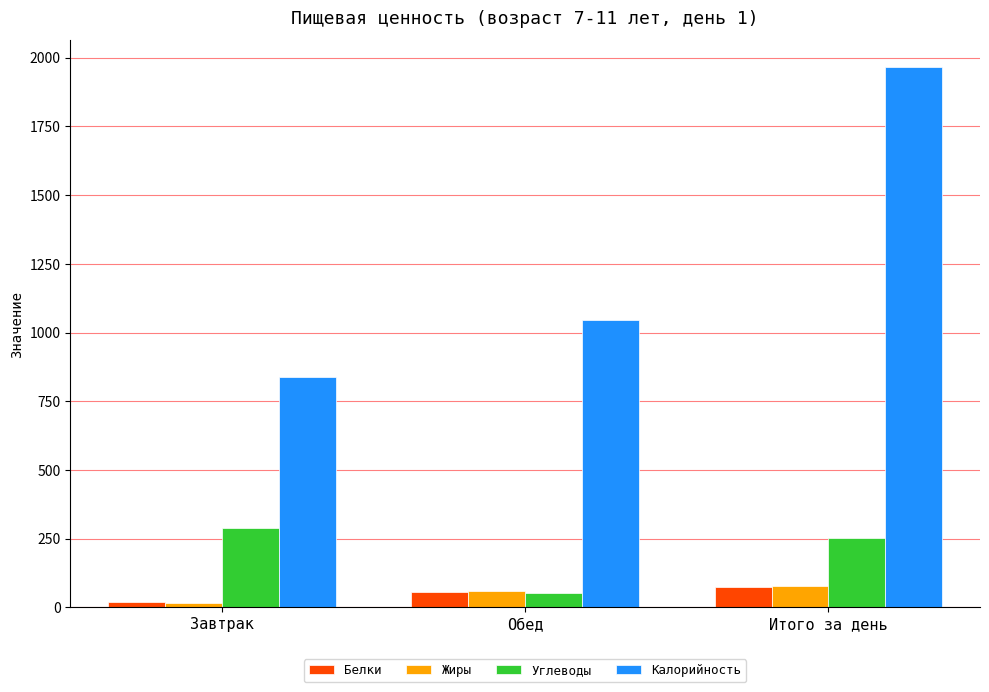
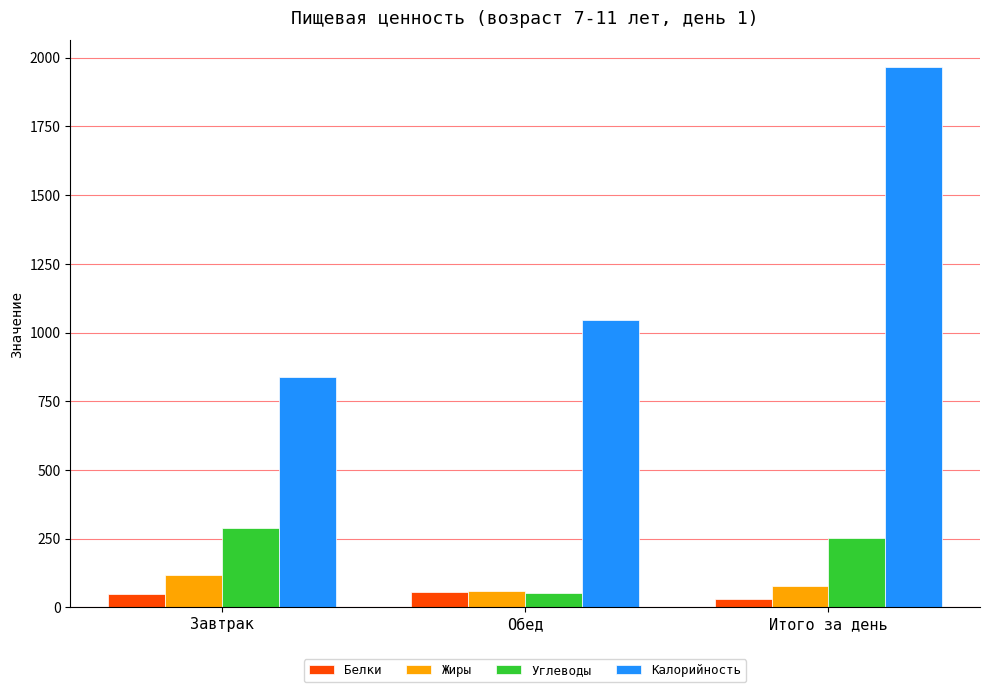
  {
    "Белки": {
-     "Завтрак": 20,
+     "Завтрак": 50,
      "Обед": 60,
-     "Итого за день": 70
+     "Итого за день": 30
    },
    "Жиры": {
-     "Завтрак": 20,
+     "Завтрак": 120,
      "Обед": 60,
      "Итого за день": 80
    },
    "Углеводы": {
      "Завтрак": 290,
      "Обед": 50,
      "Итого за день": 250
    },
    "Калорийность": {
      "Завтрак": 840,
      "Обед": 1050,
      "Итого за день": 1960
    }
  }
